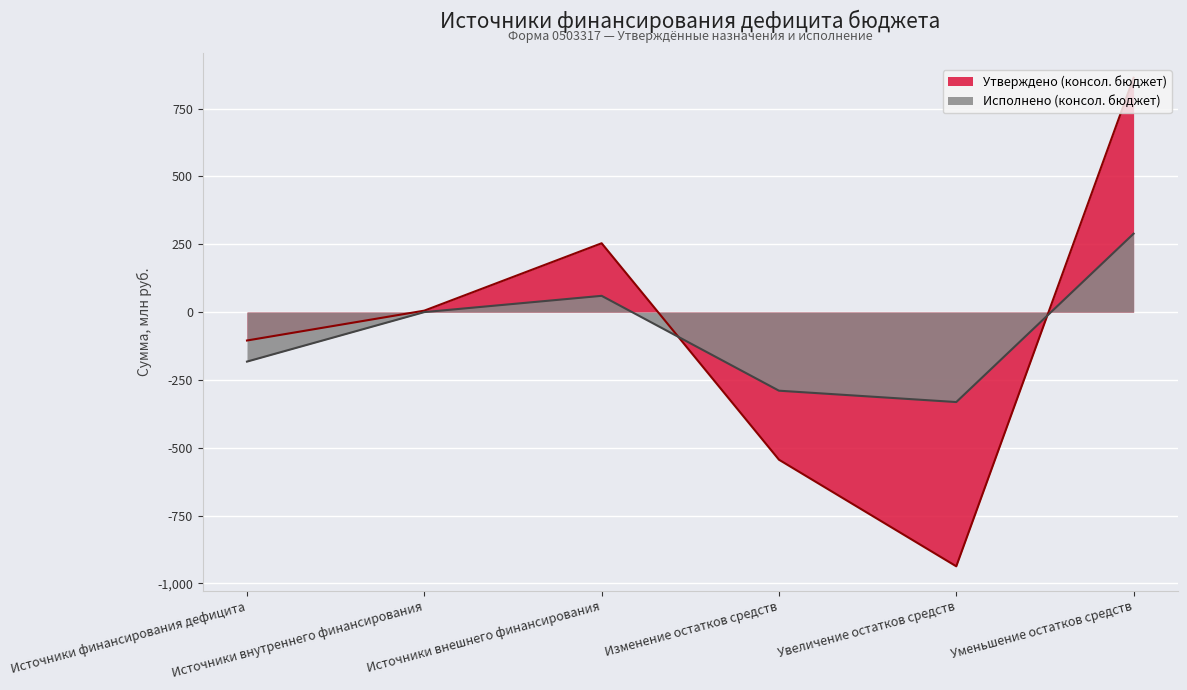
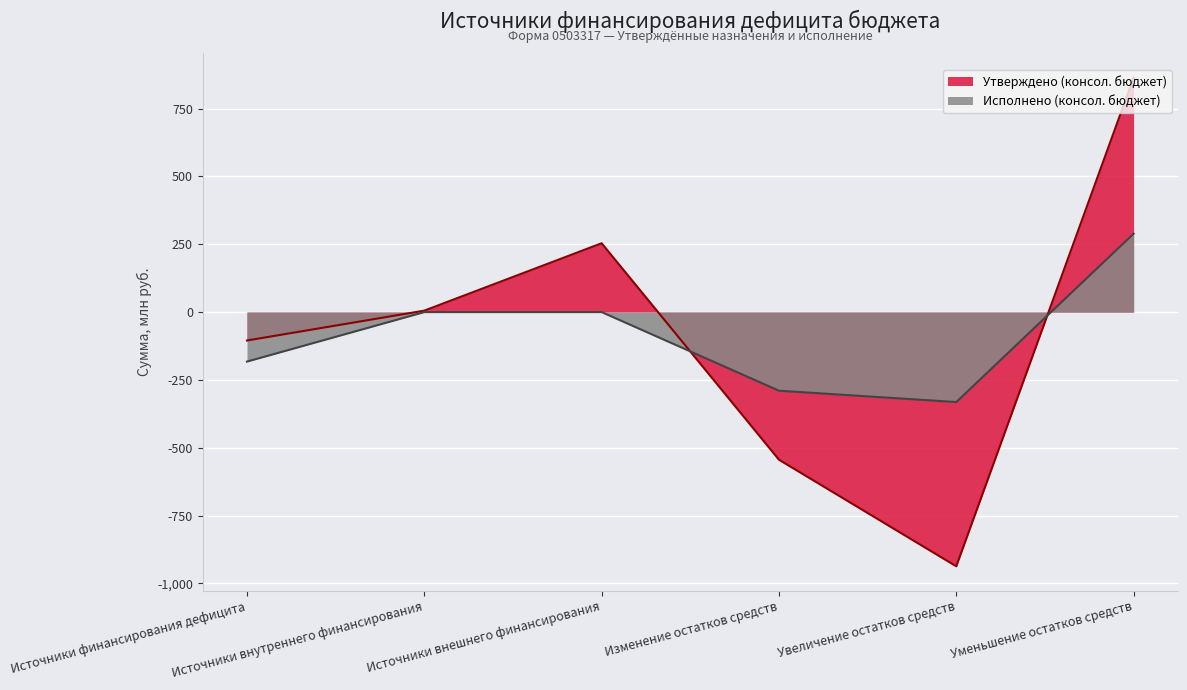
  {
    "Исполнено (консол. бюджет)": {
-     "Источники внешнего финансирования": 60
+     "Источники внешнего финансирования": 0
    }
  }
